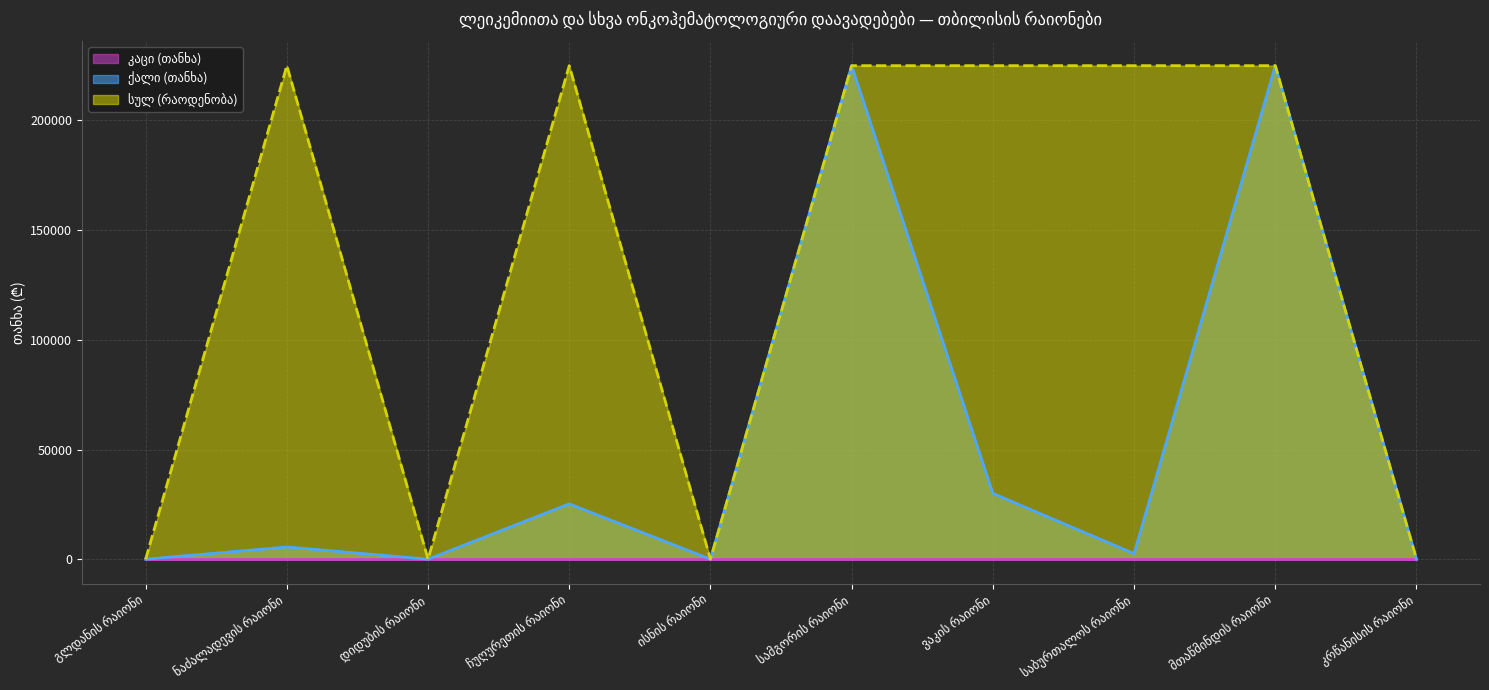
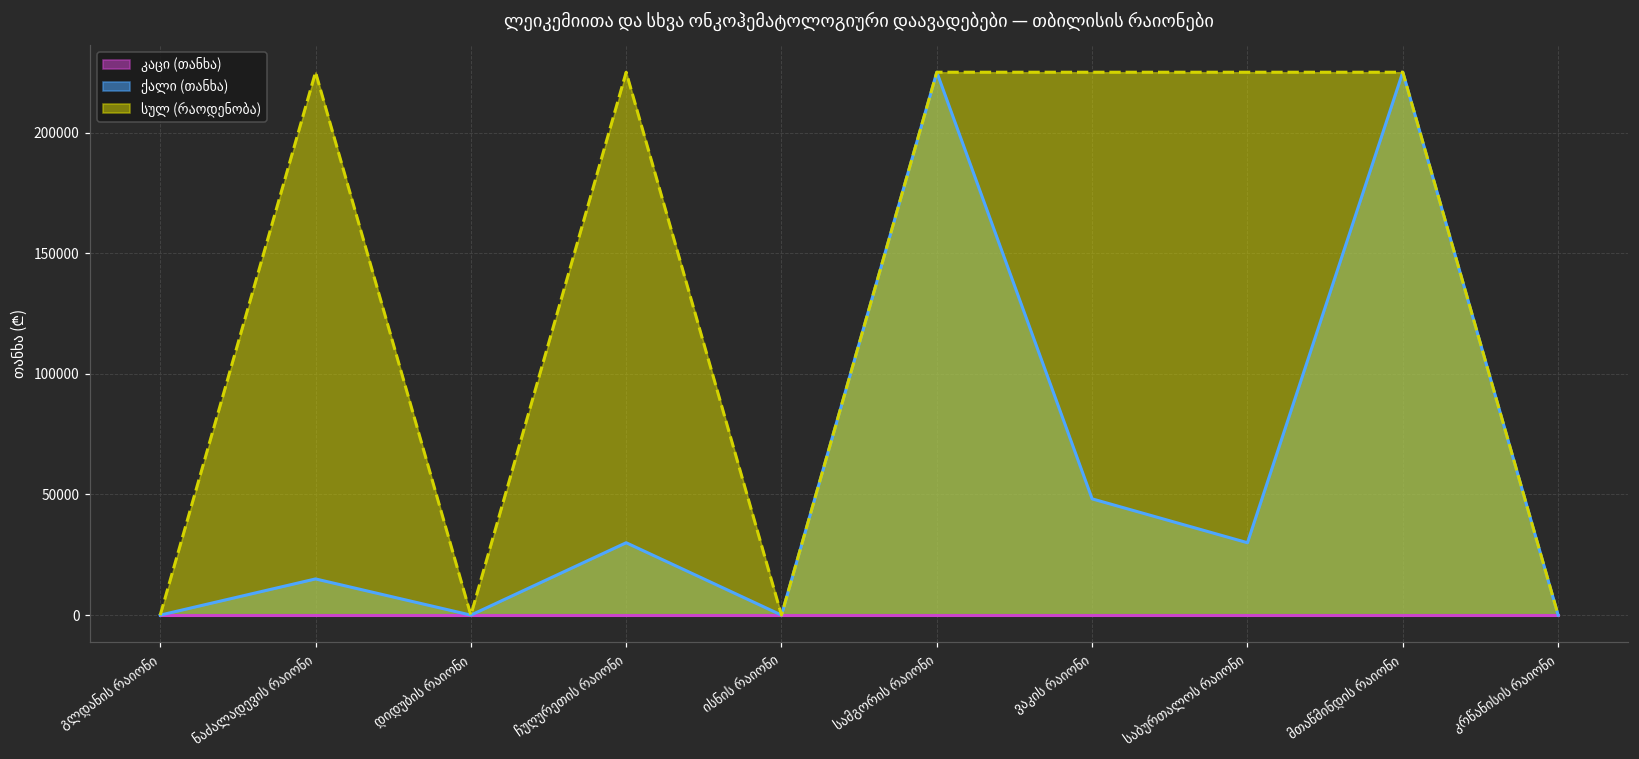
  {
    "კაცი (თანხა)": {
      "ნაძალადევის რაიონი": 0,
      "ჩუღურეთის რაიონი": 0,
      "სამგორის რაიონი": 0,
      "ვაკის რაიონი": 0,
      "საბურთალოს რაიონი": 0,
      "მთაწმინდის რაიონი": 0
    },
    "ქალი (თანხა)": {
-     "ნაძალადევის რაიონი": 6000,
-     "ჩუღურეთის რაიონი": 25000,
-     "ვაკის რაიონი": 30000,
-     "საბურთალოს რაიონი": 3000
+     "ნაძალადევის რაიონი": 15000,
+     "ჩუღურეთის რაიონი": 30000,
+     "ვაკის რაიონი": 48000,
+     "საბურთალოს რაიონი": 30000
    },
    "სულ (რაოდენობა)": {
      "ნაძალადევის რაიონი": 225000,
      "ჩუღურეთის რაიონი": 225000,
      "ვაკის რაიონი": 225000,
      "საბურთალოს რაიონი": 225000
    }
  }
